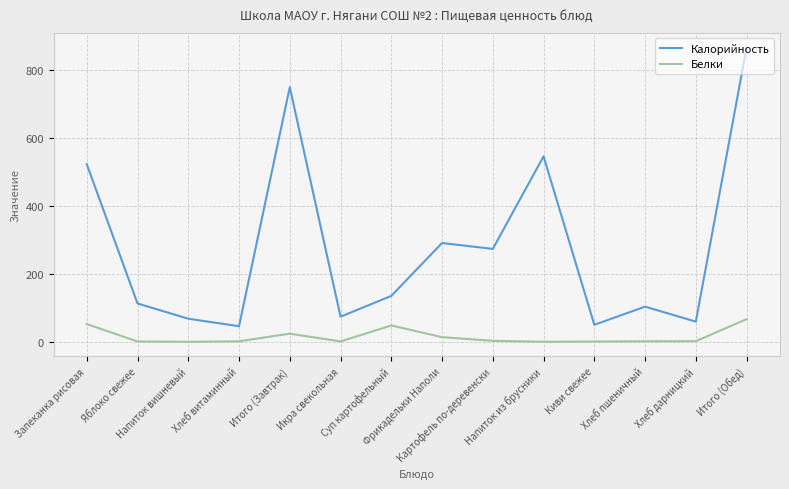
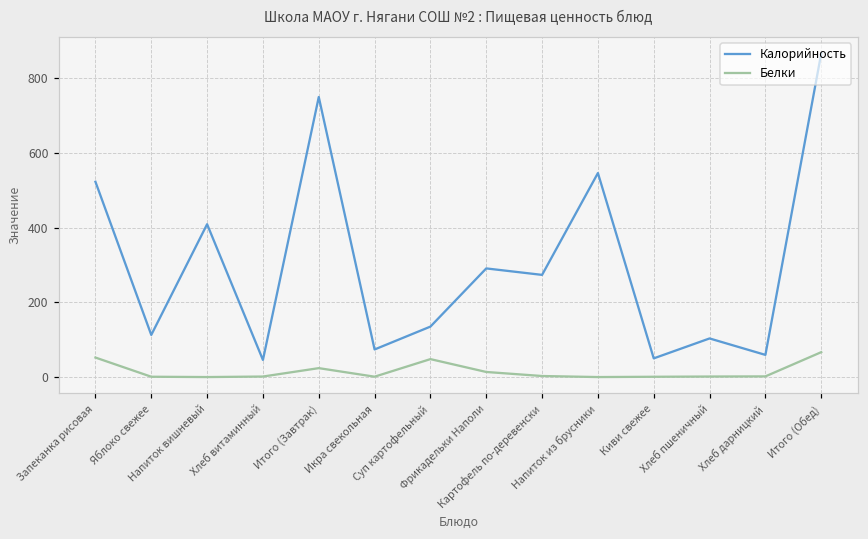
  {
    "Калорийность": {
      "Запеканка рисовая": 520,
      "Яблоко свежее": 110,
-     "Напиток вишневый": 70,
+     "Напиток вишневый": 410,
      "Хлеб витаминный": 50,
      "Итого (Завтрак)": 750,
      "Икра свекольная": 70,
      "Суп картофельный": 140,
      "Фрикадельки Наполи": 290,
      "Картофель по-деревенски": 270,
      "Напиток из брусники": 550,
      "Киви свежее": 50,
      "Хлеб пшеничный": 100,
      "Хлеб дарницкий": 60
    },
    "Белки": {
      "Запеканка рисовая": 50,
      "Яблоко свежее": 0,
      "Напиток вишневый": 0,
      "Хлеб витаминный": 0,
      "Итого (Завтрак)": 20,
      "Икра свекольная": 0,
      "Суп картофельный": 50,
      "Фрикадельки Наполи": 10,
      "Картофель по-деревенски": 0,
      "Напиток из брусники": 0,
      "Киви свежее": 0,
      "Хлеб пшеничный": 0,
      "Хлеб дарницкий": 0,
      "Итого (Обед)": 70
    }
  }
